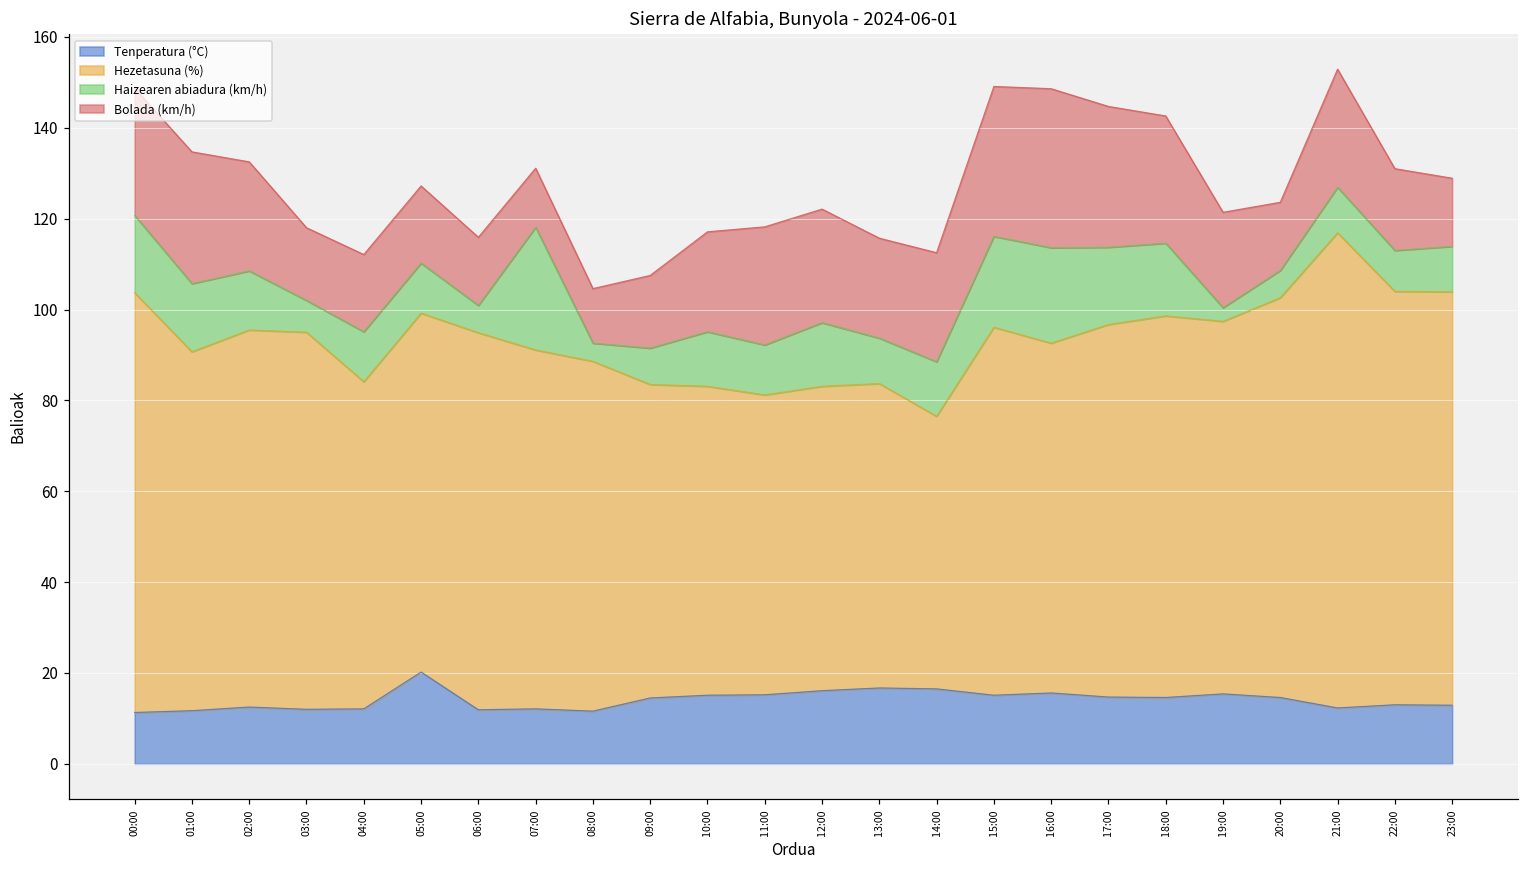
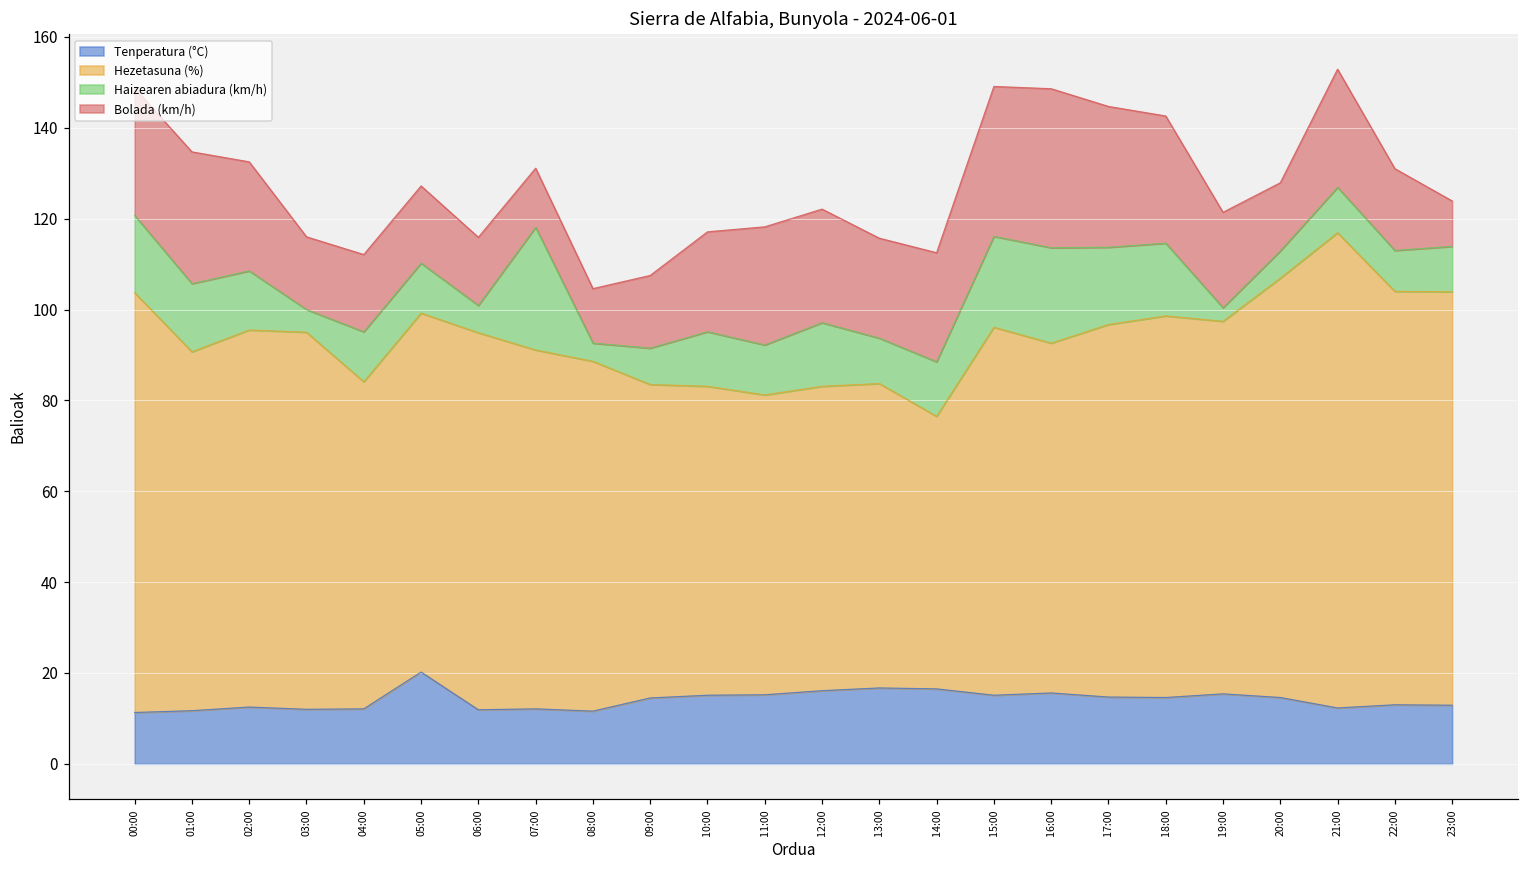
  {
    "Tenperatura (°C)": {
      "00:00": 11,
      "01:00": 12,
      "02:00": 13,
      "03:00": 12,
      "04:00": 12,
      "05:00": 20,
      "06:00": 12,
      "07:00": 12,
      "08:00": 12,
      "09:00": 15,
      "10:00": 15,
      "11:00": 15,
      "12:00": 16,
      "13:00": 17,
      "14:00": 17,
      "15:00": 15,
      "16:00": 16,
      "17:00": 15,
      "18:00": 15,
      "19:00": 15,
      "20:00": 15,
      "21:00": 12,
      "22:00": 13,
      "23:00": 13
    },
    "Hezetasuna (%)": {
      "00:00": 92,
      "01:00": 79,
      "02:00": 83,
      "03:00": 83,
      "04:00": 72,
      "05:00": 79,
      "06:00": 83,
      "07:00": 79,
      "08:00": 77,
      "09:00": 69,
      "10:00": 68,
      "11:00": 66,
      "12:00": 67,
      "13:00": 67,
      "14:00": 60,
      "15:00": 81,
      "16:00": 77,
      "17:00": 82,
      "18:00": 84,
      "19:00": 82,
-     "20:00": 88,
+     "20:00": 92,
      "21:00": 105,
      "22:00": 91,
      "23:00": 91
    },
    "Haizearen abiadura (km/h)": {
      "00:00": 17,
      "01:00": 15,
      "02:00": 13,
-     "03:00": 7,
+     "03:00": 5,
      "04:00": 11,
      "05:00": 11,
      "06:00": 6,
      "07:00": 27,
      "08:00": 4,
      "09:00": 8,
      "10:00": 12,
      "11:00": 11,
      "12:00": 14,
      "13:00": 10,
      "14:00": 12,
      "15:00": 20,
      "16:00": 21,
      "17:00": 17,
      "18:00": 16,
      "19:00": 3,
      "20:00": 6,
      "21:00": 10,
      "22:00": 9,
      "23:00": 10
    },
    "Bolada (km/h)": {
      "01:00": 29,
      "02:00": 24,
      "03:00": 16,
      "04:00": 17,
      "05:00": 17,
      "06:00": 15,
      "07:00": 13,
      "08:00": 12,
      "09:00": 16,
      "10:00": 22,
      "11:00": 26,
      "12:00": 25,
      "13:00": 22,
      "14:00": 24,
      "15:00": 33,
      "16:00": 35,
      "17:00": 31,
      "18:00": 28,
      "19:00": 21,
      "20:00": 15,
      "21:00": 26,
      "22:00": 18,
-     "23:00": 15
+     "23:00": 10
    }
  }
